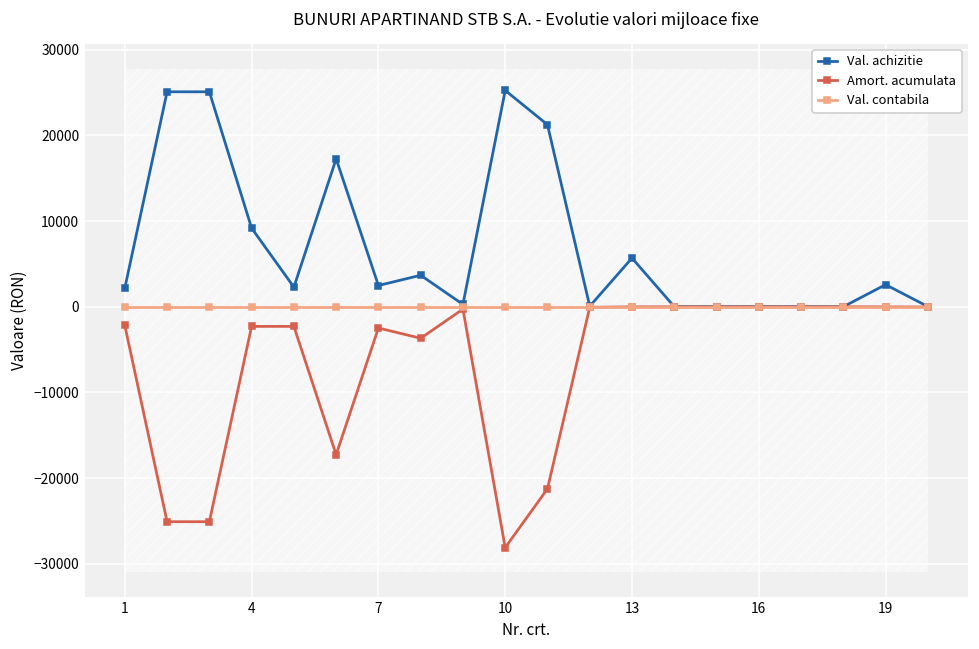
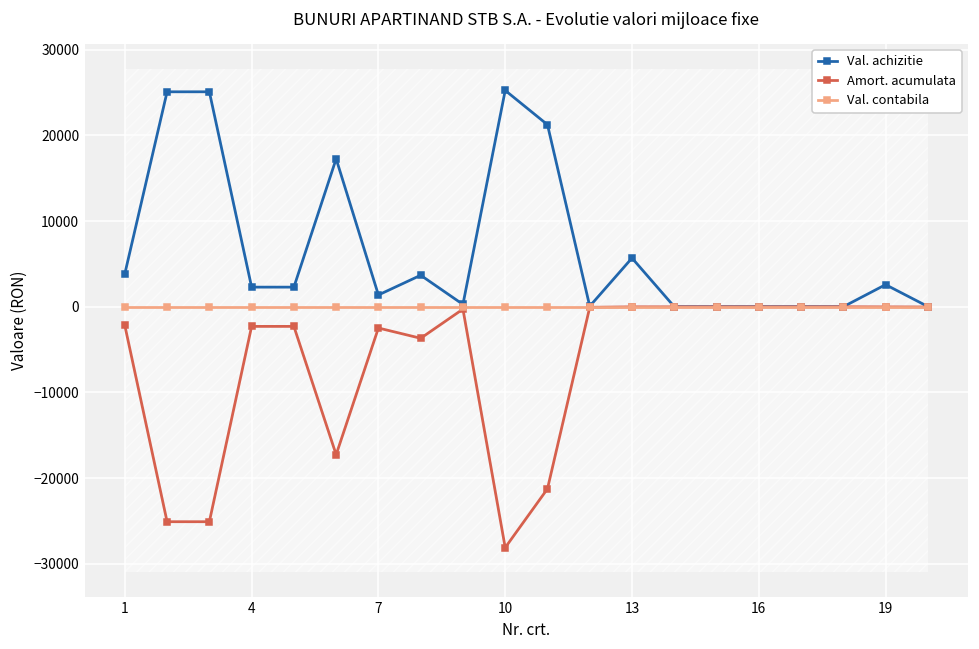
  {
    "Val. achizitie": {
-     "1": 2000,
-     "4": 9000,
-     "7": 2000,
+     "1": 4000,
+     "4": 2000,
+     "7": 1000,
      "10": 25000,
      "13": 6000,
      "19": 3000
    },
    "Amort. acumulata": {
      "1": -2000,
      "4": -2000,
      "7": -2000,
      "10": -28000
    },
    "Val. contabila": {
      "1": 0,
      "4": 0,
      "7": 0,
      "10": 0
    }
  }
